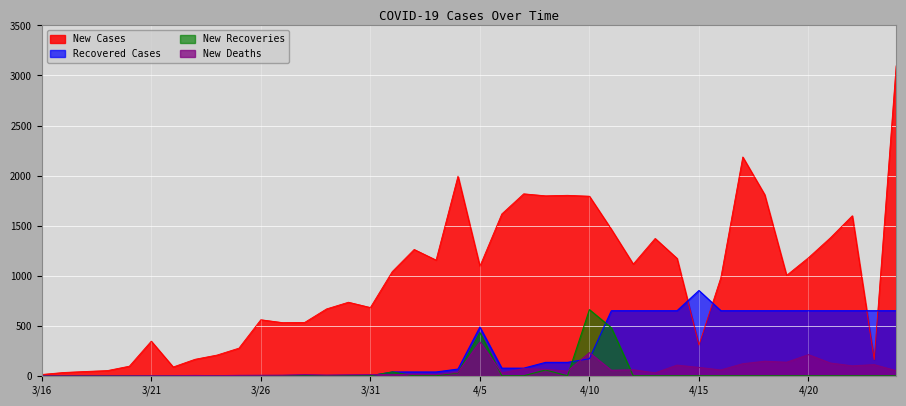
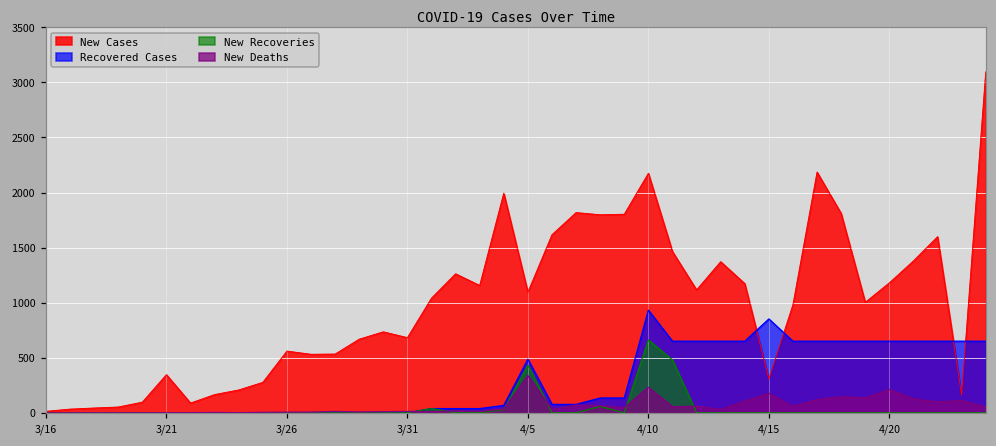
  {
    "New Cases": {
      "3/21": 350,
      "3/26": 560,
      "3/31": 680,
      "4/5": 1100,
-     "4/10": 1790,
+     "4/10": 2180,
      "4/15": 310,
      "4/20": 1180
    },
    "Recovered Cases": {
      "4/5": 490,
-     "4/10": 170,
+     "4/10": 930,
      "4/15": 850,
      "4/20": 650
    },
    "New Recoveries": {
      "4/5": 430,
      "4/10": 660,
      "4/15": 0,
      "4/20": 0
    },
    "New Deaths": {
      "4/5": 340,
      "4/10": 230,
-     "4/15": 80,
+     "4/15": 180,
      "4/20": 210
    }
  }
